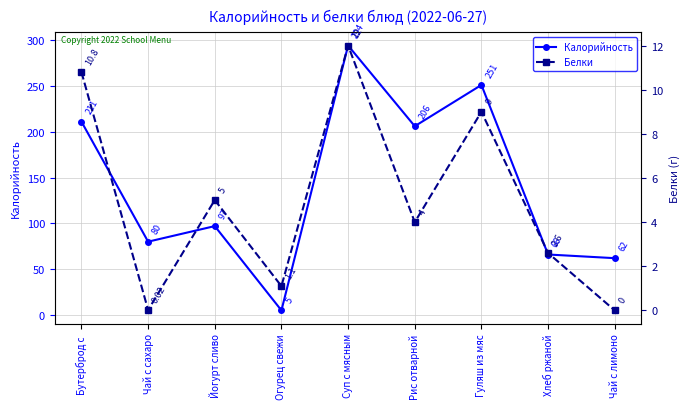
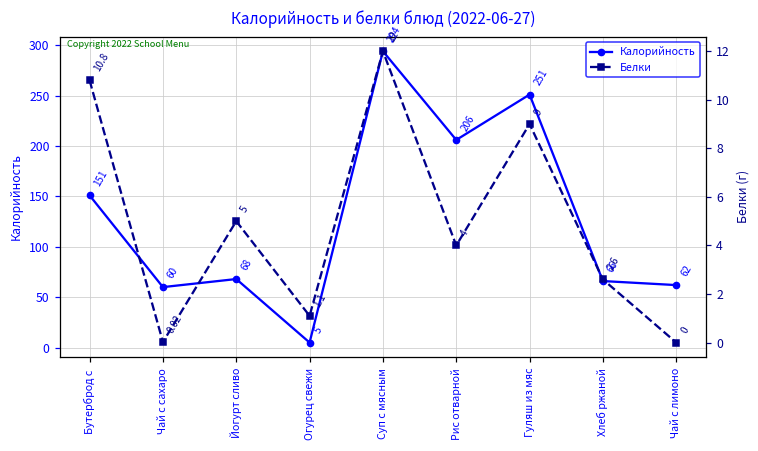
  {
    "Калорийность": {
-     "Бутерброд с": 211,
-     "Чай с сахаро": 80,
-     "Йогурт сливо": 97,
+     "Бутерброд с": 151,
+     "Чай с сахаро": 60,
+     "Йогурт сливо": 68,
      "Огурец свежи": 5,
      "Рис отварной": 206,
      "Гуляш из мяс": 251,
      "Чай с лимоно": 62
    },
    "Белки": {
      "Бутерброд с": 10.8,
      "Чай с сахаро": 0.02,
      "Йогурт сливо": 5,
      "Огурец свежи": 1.1,
      "Рис отварной": 4,
      "Гуляш из мяс": 9,
      "Чай с лимоно": 0
    }
  }
